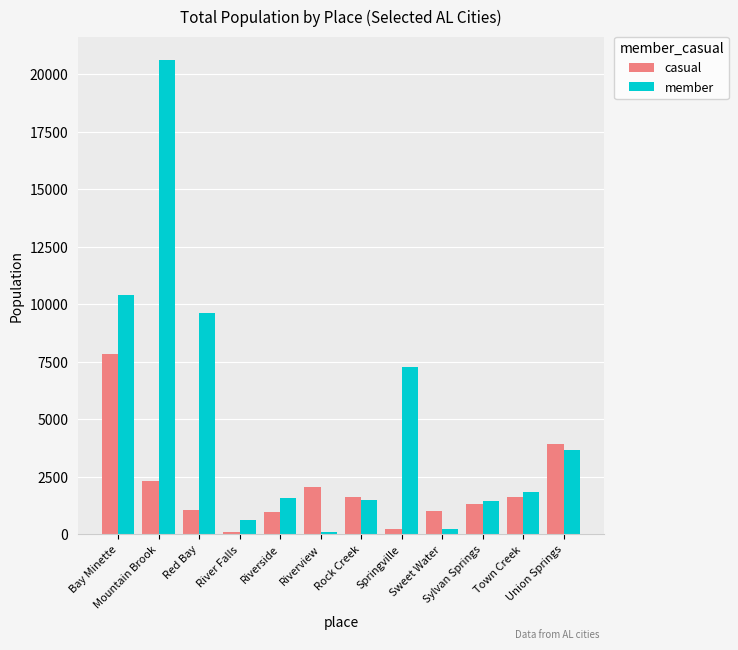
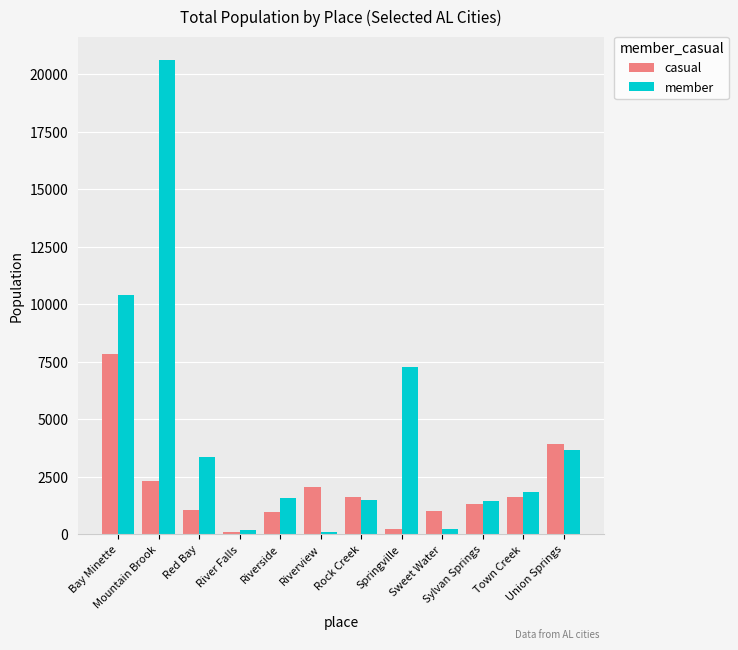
  {
    "casual": {
      "Bay Minette": 7800,
      "Mountain Brook": 2300,
      "Red Bay": 1100,
      "River Falls": 100,
      "Riverside": 1000,
      "Riverview": 2100,
      "Rock Creek": 1600,
      "Springville": 300,
      "Sweet Water": 1000,
      "Sylvan Springs": 1300,
      "Town Creek": 1600,
      "Union Springs": 3900
    },
    "member": {
      "Bay Minette": 10400,
      "Mountain Brook": 20600,
-     "Red Bay": 9600,
-     "River Falls": 600,
+     "Red Bay": 3400,
+     "River Falls": 200,
      "Riverside": 1600,
      "Rock Creek": 1500,
      "Springville": 7300,
      "Sweet Water": 200,
      "Sylvan Springs": 1500,
      "Town Creek": 1800,
      "Union Springs": 3700
    }
  }
